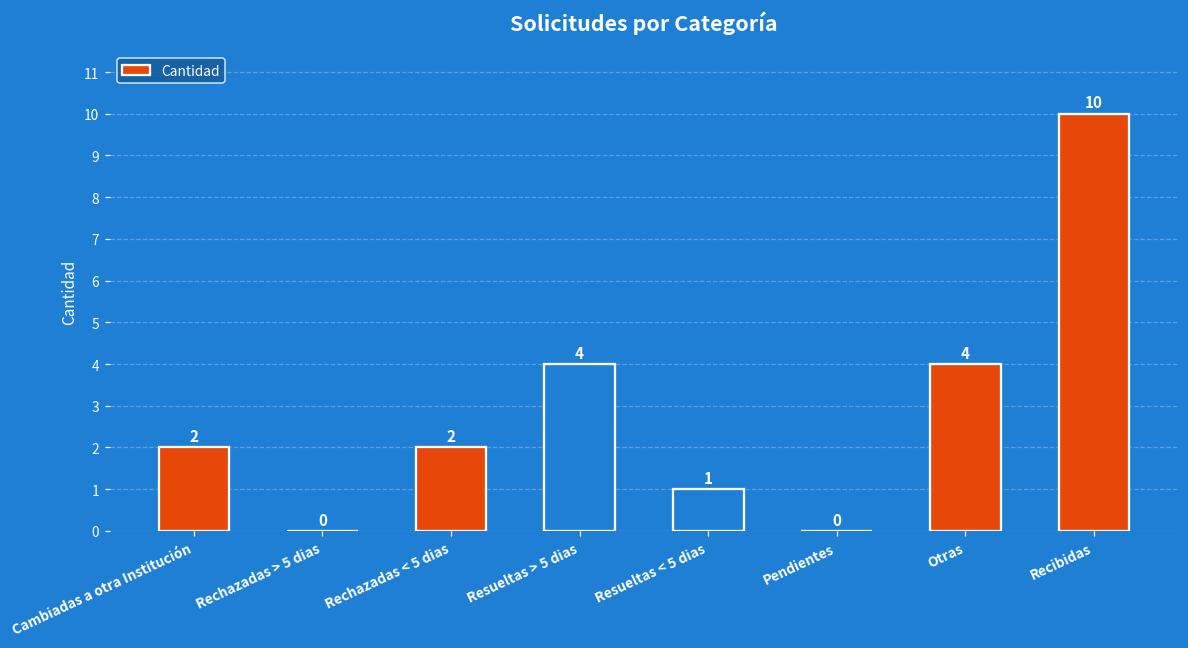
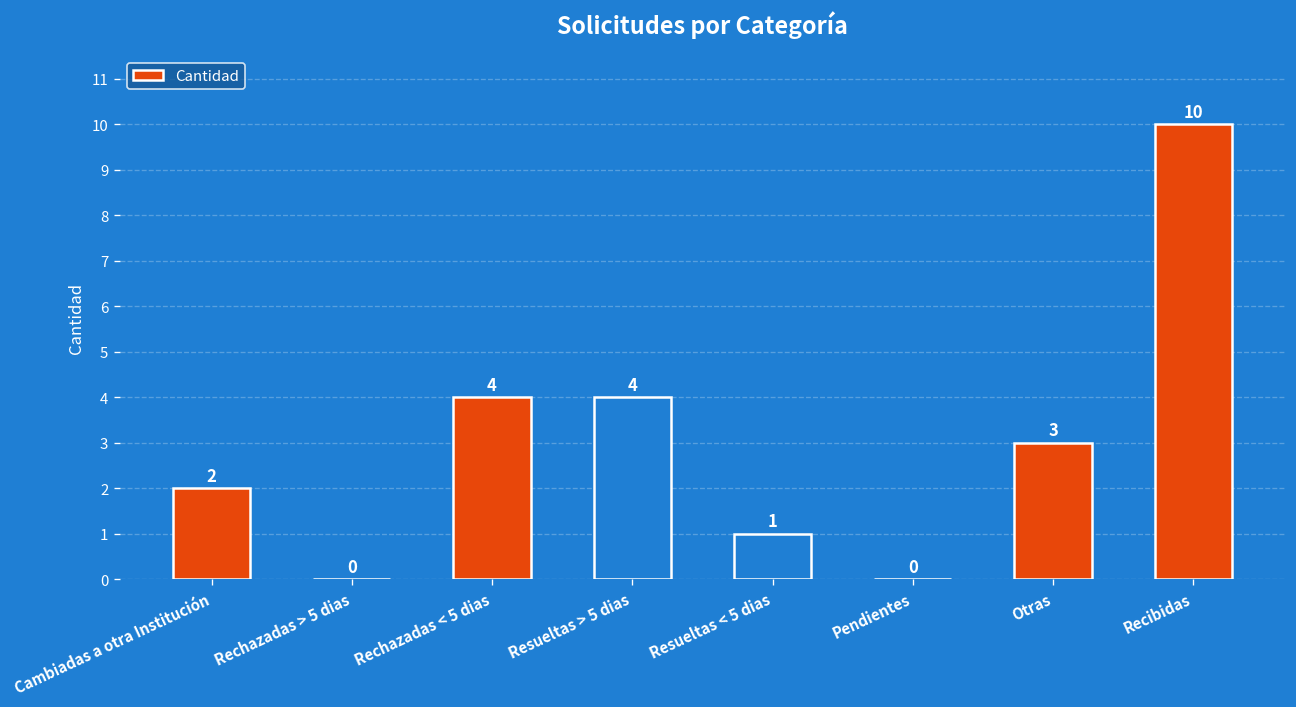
  {
    "Cambiadas a otra Institución": 2,
    "Rechazadas > 5 dias": 0,
-   "Rechazadas < 5 dias": 2,
+   "Rechazadas < 5 dias": 4,
    "Resueltas > 5 dias": 4,
    "Resueltas < 5 dias": 1,
    "Pendientes": 0,
-   "Otras": 4,
+   "Otras": 3,
    "Recibidas": 10
  }
